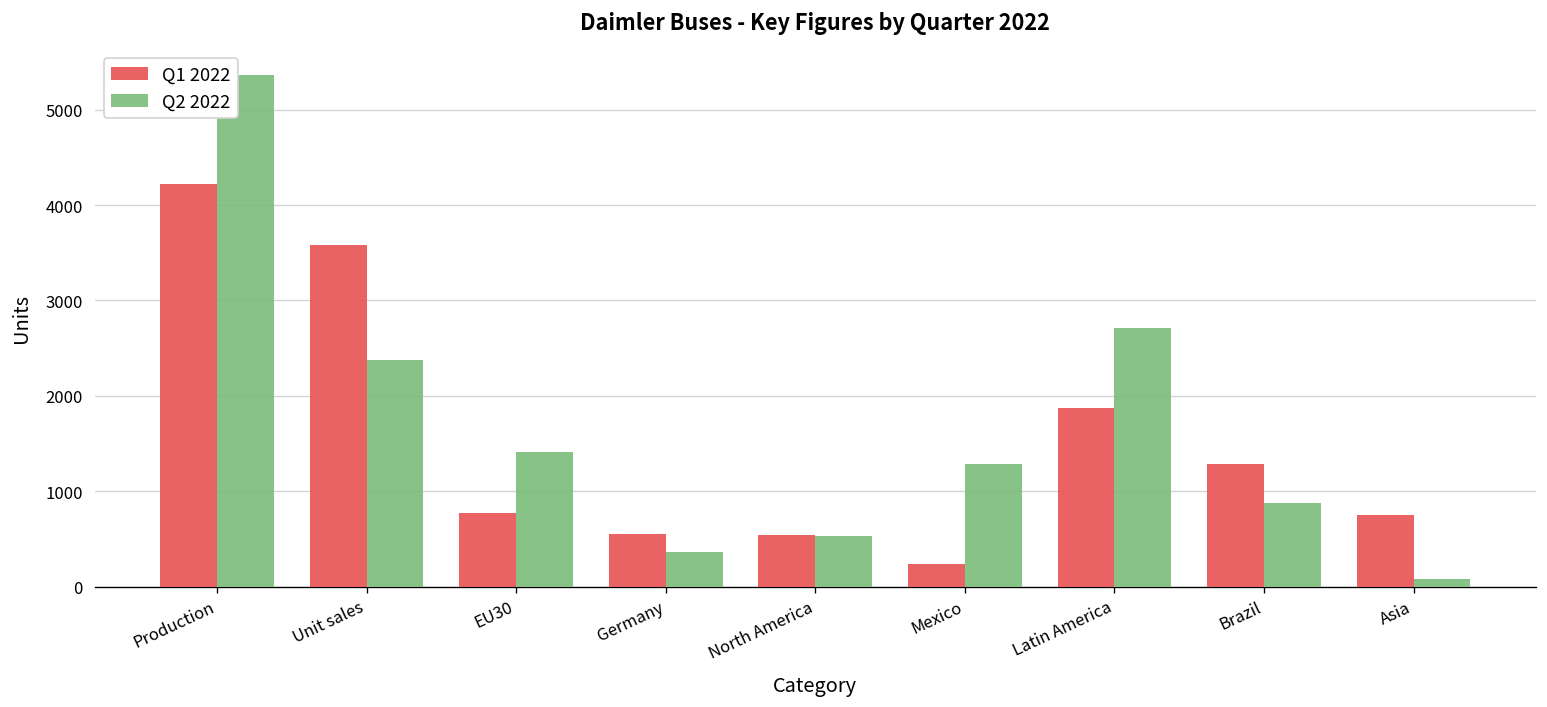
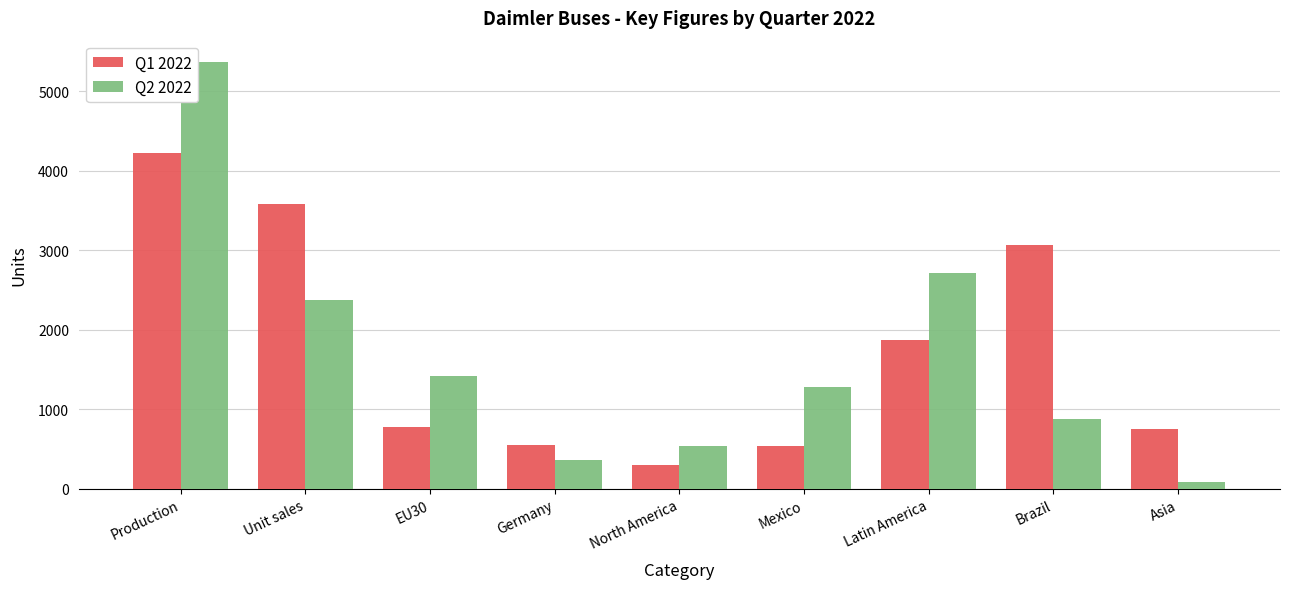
  {
    "Q1 2022": {
      "Production": 4200,
      "Unit sales": 3600,
      "EU30": 800,
      "Germany": 600,
-     "North America": 500,
-     "Mexico": 200,
+     "North America": 300,
+     "Mexico": 500,
      "Latin America": 1900,
-     "Brazil": 1300,
+     "Brazil": 3100,
      "Asia": 700
    },
    "Q2 2022": {
      "Production": 5400,
      "Unit sales": 2400,
      "EU30": 1400,
      "Germany": 400,
      "North America": 500,
      "Mexico": 1300,
      "Latin America": 2700,
      "Brazil": 900,
      "Asia": 100
    }
  }
